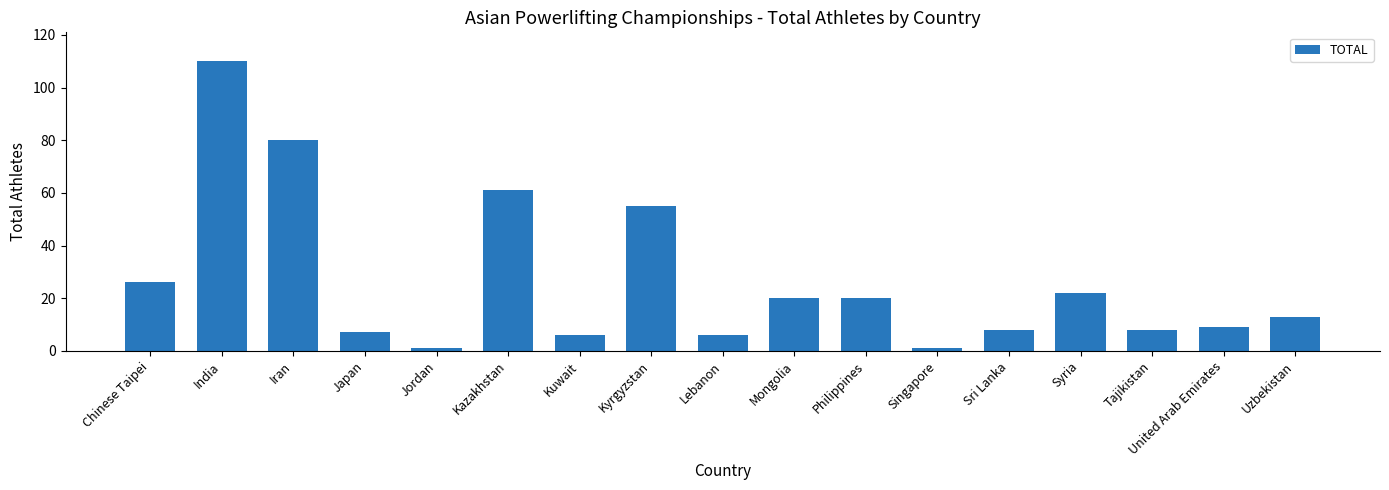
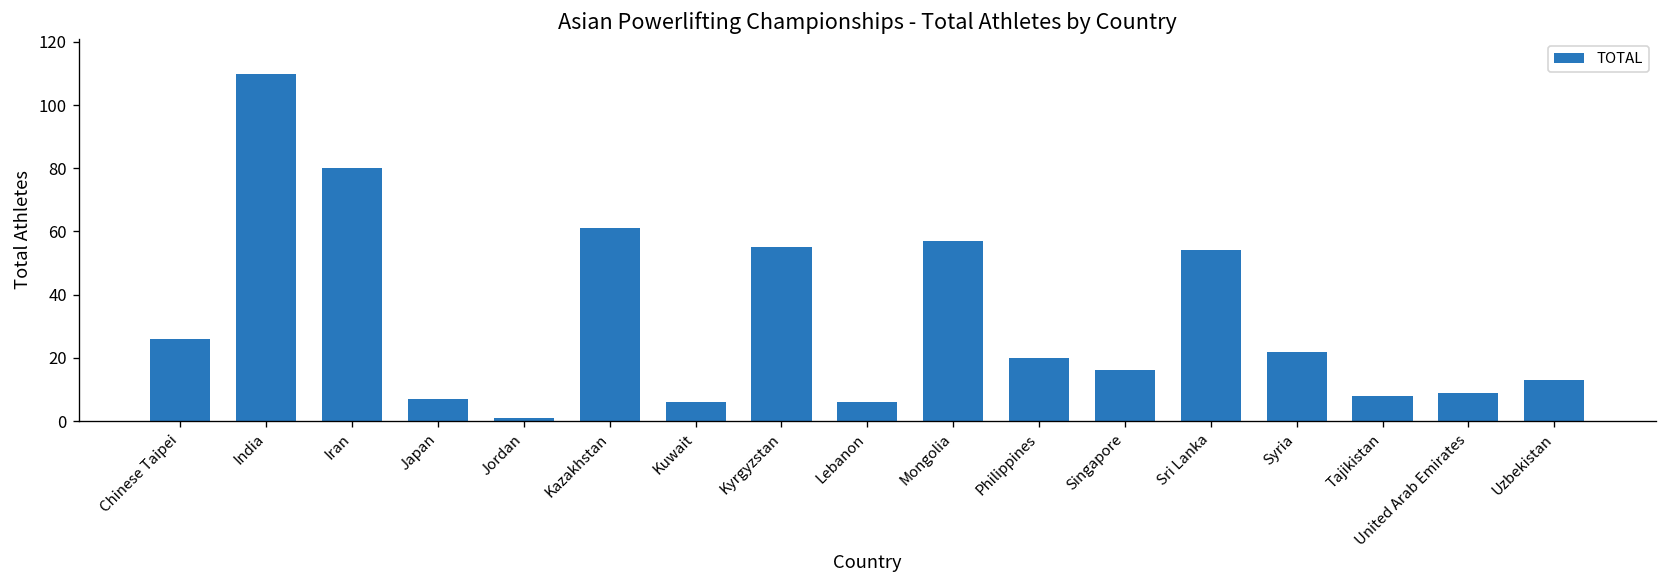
  {
    "Chinese Taipei": 26,
    "India": 110,
    "Iran": 80,
    "Japan": 7,
    "Jordan": 1,
    "Kazakhstan": 61,
    "Kuwait": 6,
    "Kyrgyzstan": 55,
    "Lebanon": 6,
-   "Mongolia": 20,
+   "Mongolia": 57,
    "Philippines": 20,
-   "Singapore": 1,
-   "Sri Lanka": 8,
+   "Singapore": 16,
+   "Sri Lanka": 54,
    "Syria": 22,
    "Tajikistan": 8,
    "United Arab Emirates": 9,
    "Uzbekistan": 13
  }
